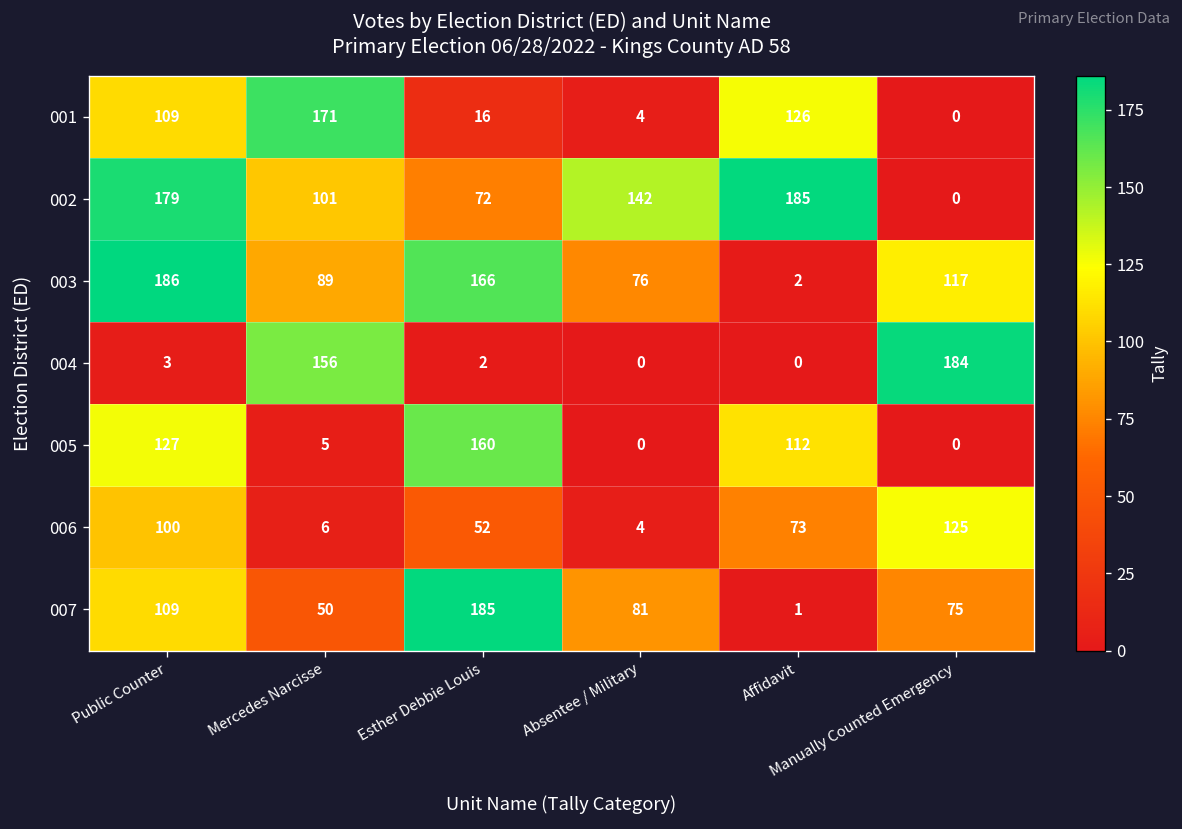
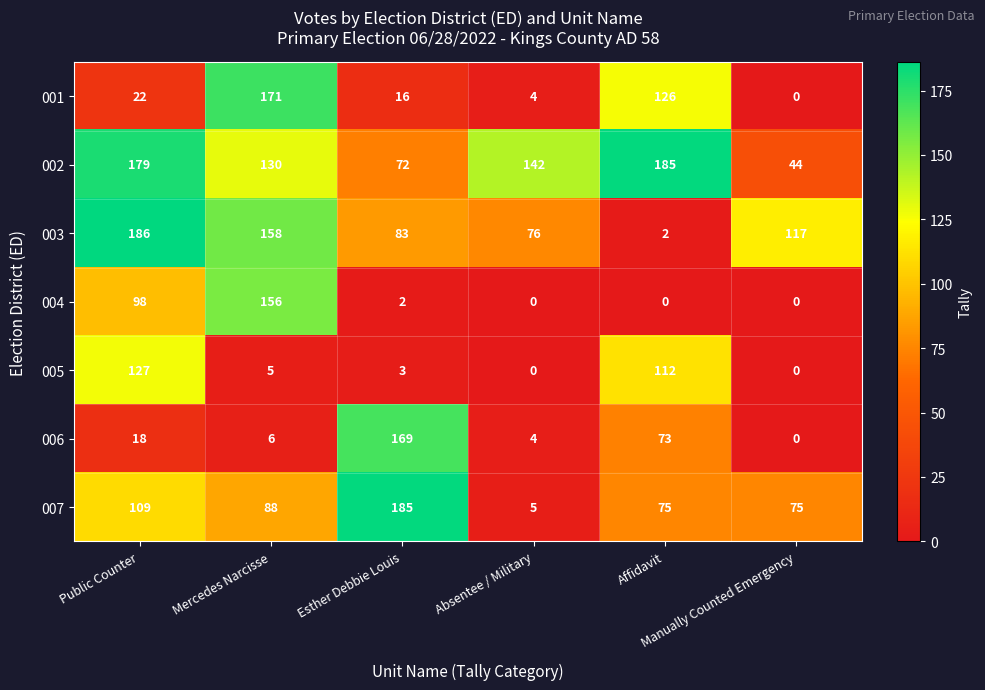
  {
    "001": {
-     "Public Counter": 109,
+     "Public Counter": 22,
      "Mercedes Narcisse": 171,
      "Esther Debbie Louis": 16,
      "Absentee / Military": 4,
      "Affidavit": 126,
      "Manually Counted Emergency": 0
    },
    "002": {
      "Public Counter": 179,
-     "Mercedes Narcisse": 101,
+     "Mercedes Narcisse": 130,
      "Esther Debbie Louis": 72,
      "Absentee / Military": 142,
      "Affidavit": 185,
-     "Manually Counted Emergency": 0
+     "Manually Counted Emergency": 44
    },
    "003": {
      "Public Counter": 186,
-     "Mercedes Narcisse": 89,
-     "Esther Debbie Louis": 166,
+     "Mercedes Narcisse": 158,
+     "Esther Debbie Louis": 83,
      "Absentee / Military": 76,
      "Affidavit": 2,
      "Manually Counted Emergency": 117
    },
    "004": {
-     "Public Counter": 3,
+     "Public Counter": 98,
      "Mercedes Narcisse": 156,
      "Esther Debbie Louis": 2,
      "Absentee / Military": 0,
      "Affidavit": 0,
-     "Manually Counted Emergency": 184
+     "Manually Counted Emergency": 0
    },
    "005": {
      "Public Counter": 127,
      "Mercedes Narcisse": 5,
-     "Esther Debbie Louis": 160,
+     "Esther Debbie Louis": 3,
      "Absentee / Military": 0,
      "Affidavit": 112,
      "Manually Counted Emergency": 0
    },
    "006": {
-     "Public Counter": 100,
+     "Public Counter": 18,
      "Mercedes Narcisse": 6,
-     "Esther Debbie Louis": 52,
+     "Esther Debbie Louis": 169,
      "Absentee / Military": 4,
      "Affidavit": 73,
-     "Manually Counted Emergency": 125
+     "Manually Counted Emergency": 0
    },
    "007": {
      "Public Counter": 109,
-     "Mercedes Narcisse": 50,
+     "Mercedes Narcisse": 88,
      "Esther Debbie Louis": 185,
-     "Absentee / Military": 81,
-     "Affidavit": 1,
+     "Absentee / Military": 5,
+     "Affidavit": 75,
      "Manually Counted Emergency": 75
    }
  }
